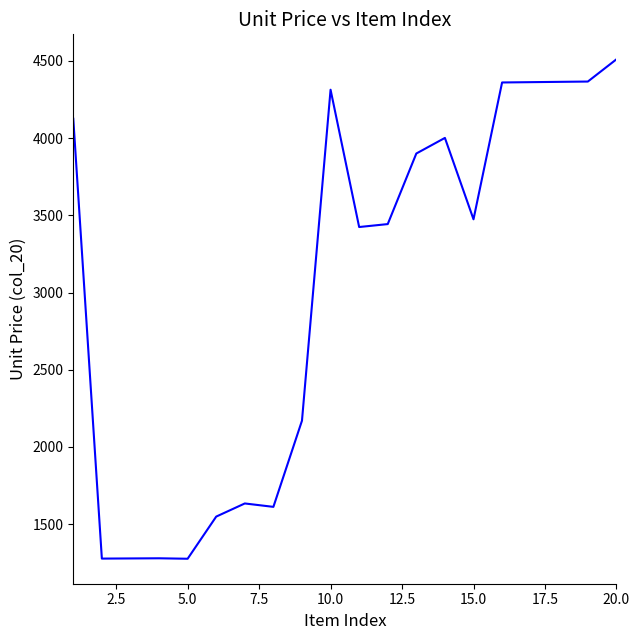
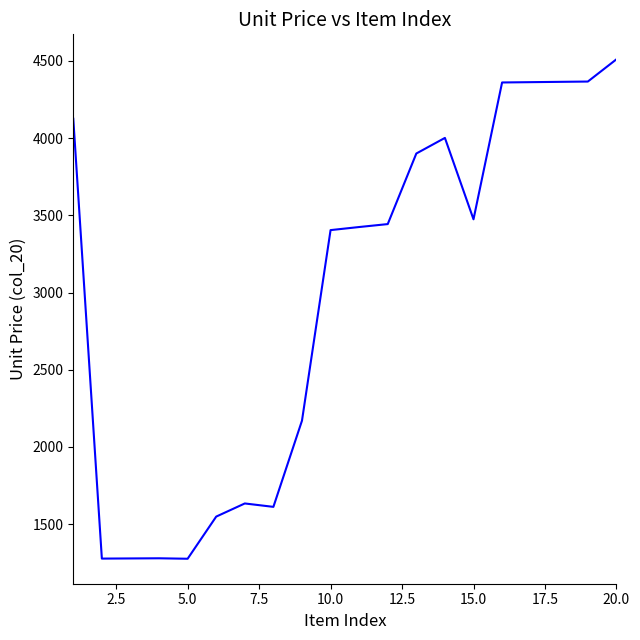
  {
    "5.0": 1280,
-   "10.0": 4310,
+   "10.0": 3400,
    "15.0": 3470,
    "20.0": 4510
  }
